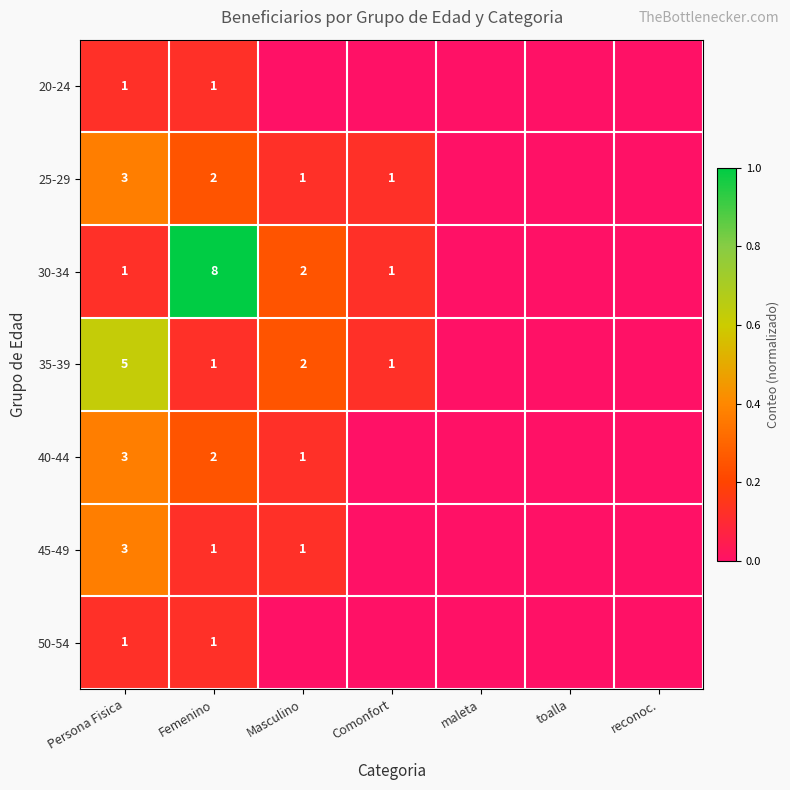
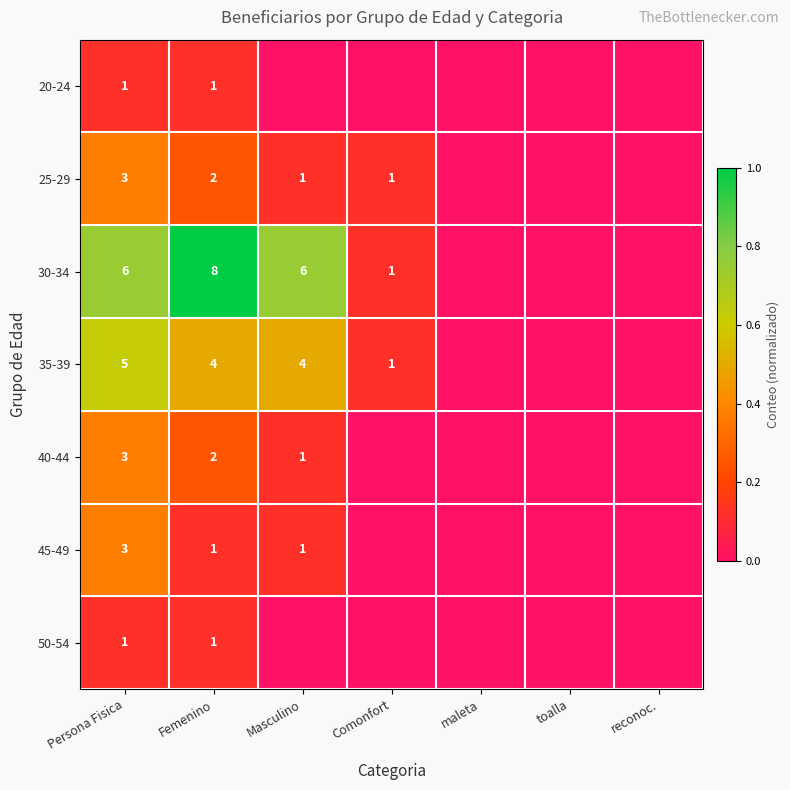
  {
    "20-24": {
      "Persona Fisica": 1,
      "Femenino": 1
    },
    "25-29": {
      "Persona Fisica": 3,
      "Femenino": 2,
      "Masculino": 1,
      "Comonfort": 1
    },
    "30-34": {
-     "Persona Fisica": 1,
+     "Persona Fisica": 6,
      "Femenino": 8,
-     "Masculino": 2,
+     "Masculino": 6,
      "Comonfort": 1
    },
    "35-39": {
      "Persona Fisica": 5,
-     "Femenino": 1,
-     "Masculino": 2,
+     "Femenino": 4,
+     "Masculino": 4,
      "Comonfort": 1
    },
    "40-44": {
      "Persona Fisica": 3,
      "Femenino": 2,
      "Masculino": 1
    },
    "45-49": {
      "Persona Fisica": 3,
      "Femenino": 1,
      "Masculino": 1
    },
    "50-54": {
      "Persona Fisica": 1,
      "Femenino": 1
    }
  }
